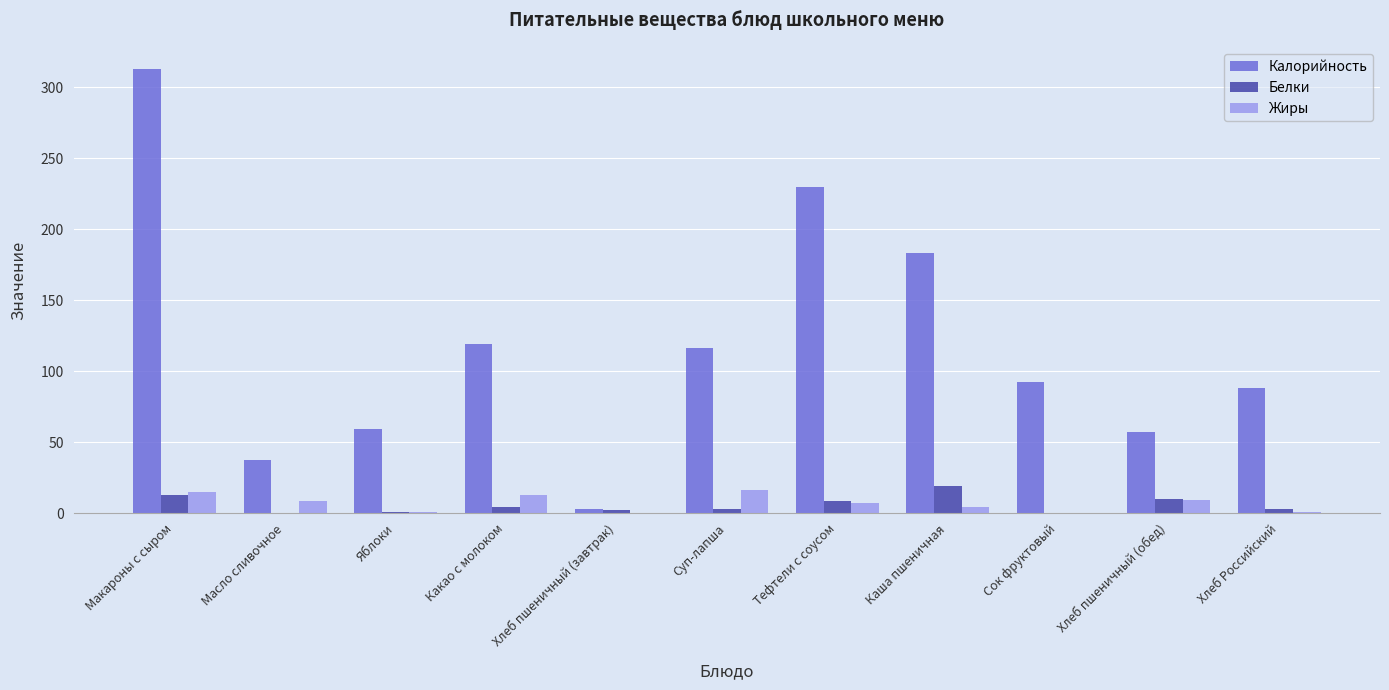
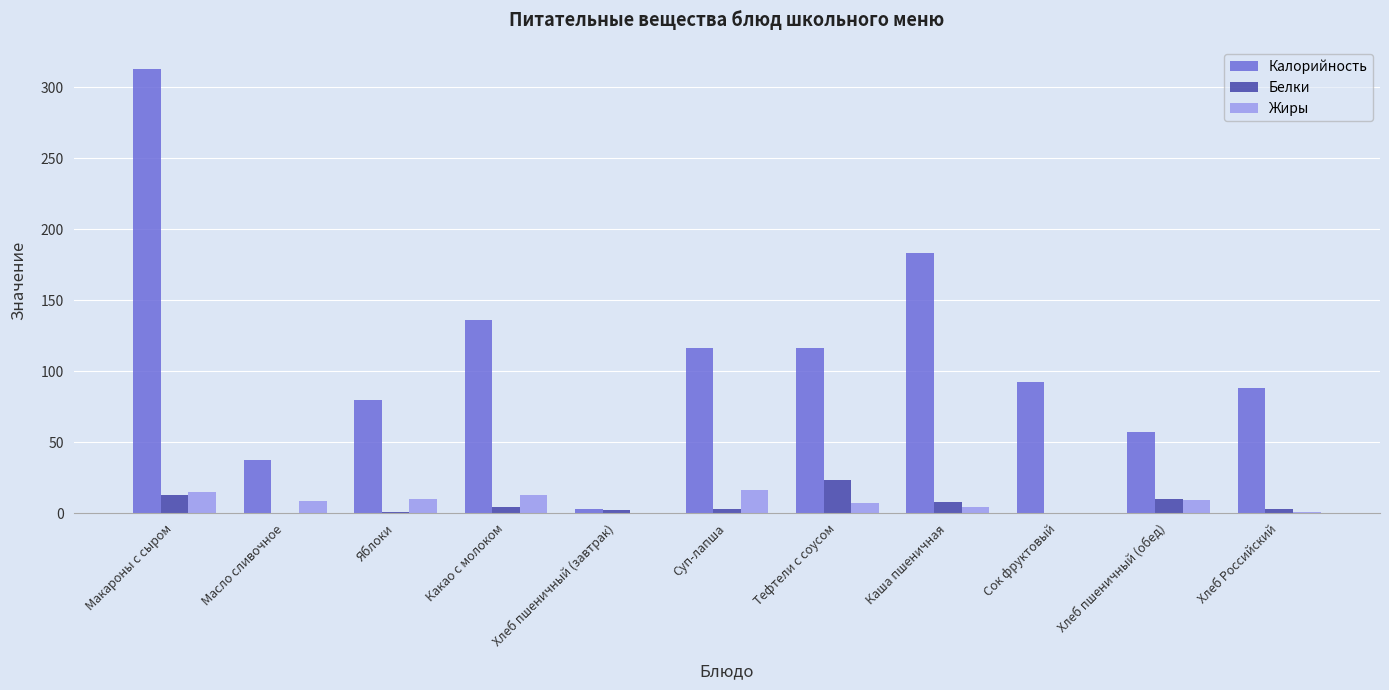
  {
    "Калорийность": {
      "Макароны с сыром": 313,
      "Масло сливочное": 38,
-     "Яблоки": 59,
-     "Какао с молоком": 119,
+     "Яблоки": 80,
+     "Какао с молоком": 136,
      "Хлеб пшеничный (завтрак)": 3,
      "Суп-лапша": 116,
-     "Тефтели с соусом": 230,
+     "Тефтели с соусом": 116,
      "Каша пшеничная": 183,
      "Сок фруктовый": 92,
      "Хлеб пшеничный (обед)": 57,
      "Хлеб Российский": 88
    },
    "Белки": {
      "Макароны с сыром": 13,
      "Какао с молоком": 4,
      "Хлеб пшеничный (завтрак)": 2,
      "Суп-лапша": 3,
-     "Тефтели с соусом": 8,
-     "Каша пшеничная": 19,
+     "Тефтели с соусом": 23,
+     "Каша пшеничная": 8,
      "Хлеб пшеничный (обед)": 10,
      "Хлеб Российский": 3
    },
    "Жиры": {
      "Макароны с сыром": 15,
      "Масло сливочное": 8,
-     "Яблоки": 1,
+     "Яблоки": 10,
      "Какао с молоком": 12,
      "Суп-лапша": 16,
      "Тефтели с соусом": 7,
      "Каша пшеничная": 4,
      "Сок фруктовый": 0,
      "Хлеб пшеничный (обед)": 9
    }
  }
